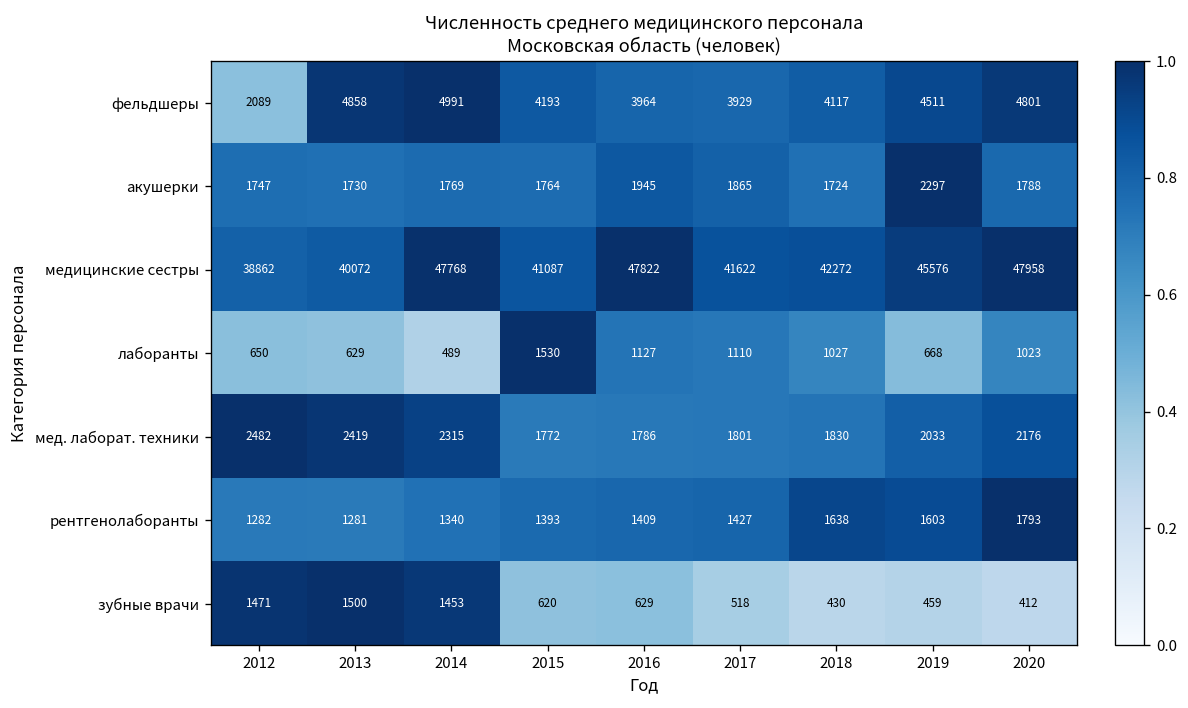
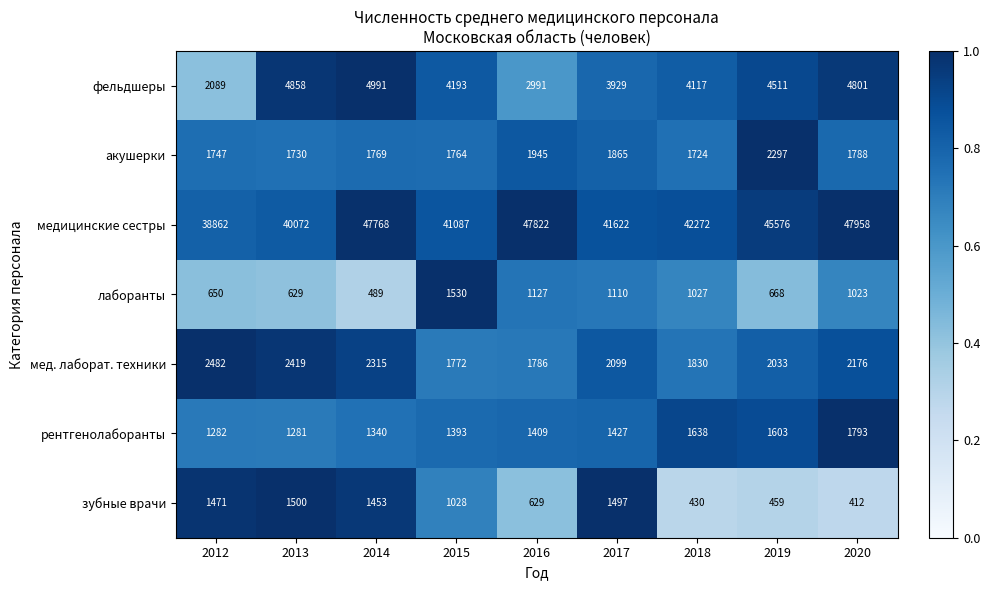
  {
    "фельдшеры": {
      "2012": 2089,
      "2013": 4858,
      "2014": 4991,
      "2015": 4193,
-     "2016": 3964,
+     "2016": 2991,
      "2017": 3929,
      "2018": 4117,
      "2019": 4511,
      "2020": 4801
    },
    "акушерки": {
      "2012": 1747,
      "2013": 1730,
      "2014": 1769,
      "2015": 1764,
      "2016": 1945,
      "2017": 1865,
      "2018": 1724,
      "2019": 2297,
      "2020": 1788
    },
    "медицинские сестры": {
      "2012": 38862,
      "2013": 40072,
      "2014": 47768,
      "2015": 41087,
      "2016": 47822,
      "2017": 41622,
      "2018": 42272,
      "2019": 45576,
      "2020": 47958
    },
    "лаборанты": {
      "2012": 650,
      "2013": 629,
      "2014": 489,
      "2015": 1530,
      "2016": 1127,
      "2017": 1110,
      "2018": 1027,
      "2019": 668,
      "2020": 1023
    },
    "мед. лаборат. техники": {
      "2012": 2482,
      "2013": 2419,
      "2014": 2315,
      "2015": 1772,
      "2016": 1786,
-     "2017": 1801,
+     "2017": 2099,
      "2018": 1830,
      "2019": 2033,
      "2020": 2176
    },
    "рентгенолаборанты": {
      "2012": 1282,
      "2013": 1281,
      "2014": 1340,
      "2015": 1393,
      "2016": 1409,
      "2017": 1427,
      "2018": 1638,
      "2019": 1603,
      "2020": 1793
    },
    "зубные врачи": {
      "2012": 1471,
      "2013": 1500,
      "2014": 1453,
-     "2015": 620,
+     "2015": 1028,
      "2016": 629,
-     "2017": 518,
+     "2017": 1497,
      "2018": 430,
      "2019": 459,
      "2020": 412
    }
  }
